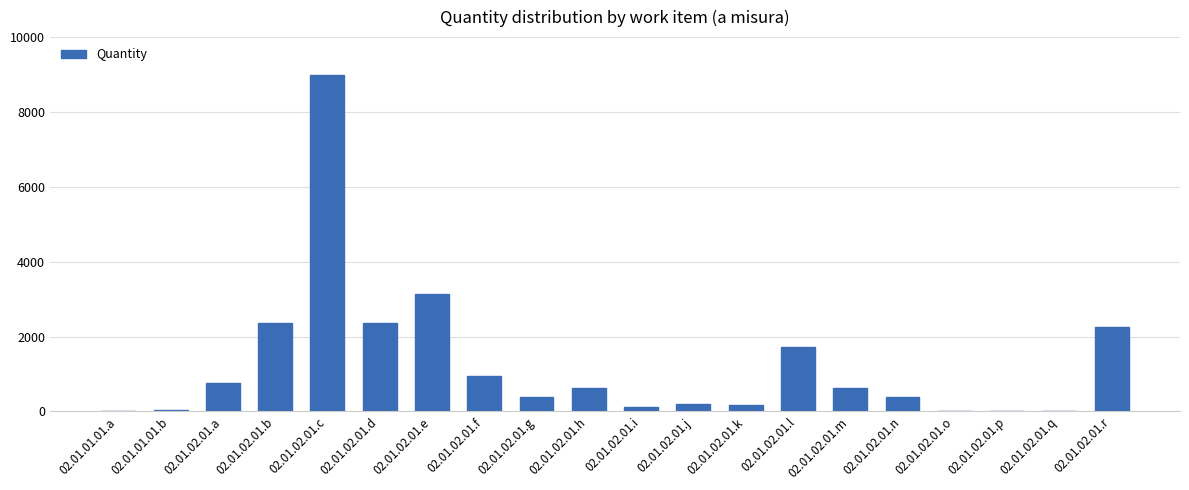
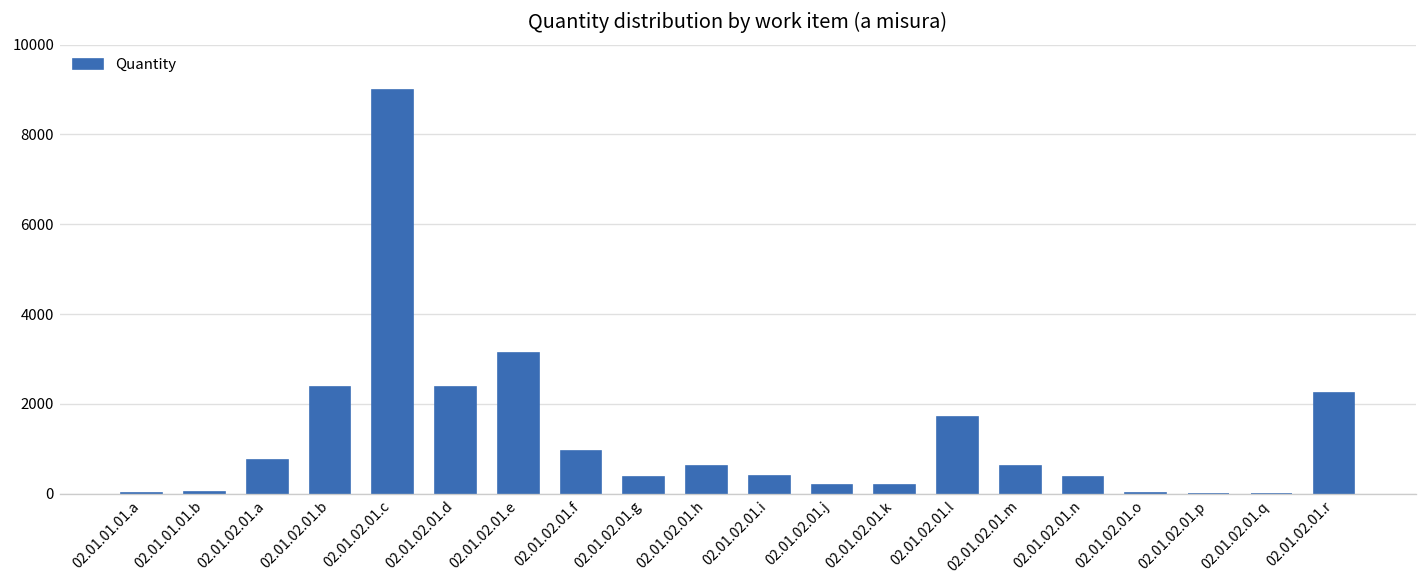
  {
    "02.01.02.01.a": 800,
    "02.01.02.01.b": 2400,
    "02.01.02.01.c": 9000,
    "02.01.02.01.d": 2400,
    "02.01.02.01.e": 3100,
    "02.01.02.01.f": 900,
    "02.01.02.01.g": 400,
    "02.01.02.01.h": 600,
-   "02.01.02.01.i": 100,
+   "02.01.02.01.i": 400,
    "02.01.02.01.j": 200,
    "02.01.02.01.k": 200,
    "02.01.02.01.l": 1700,
    "02.01.02.01.m": 600,
    "02.01.02.01.n": 400,
    "02.01.02.01.r": 2200
  }
